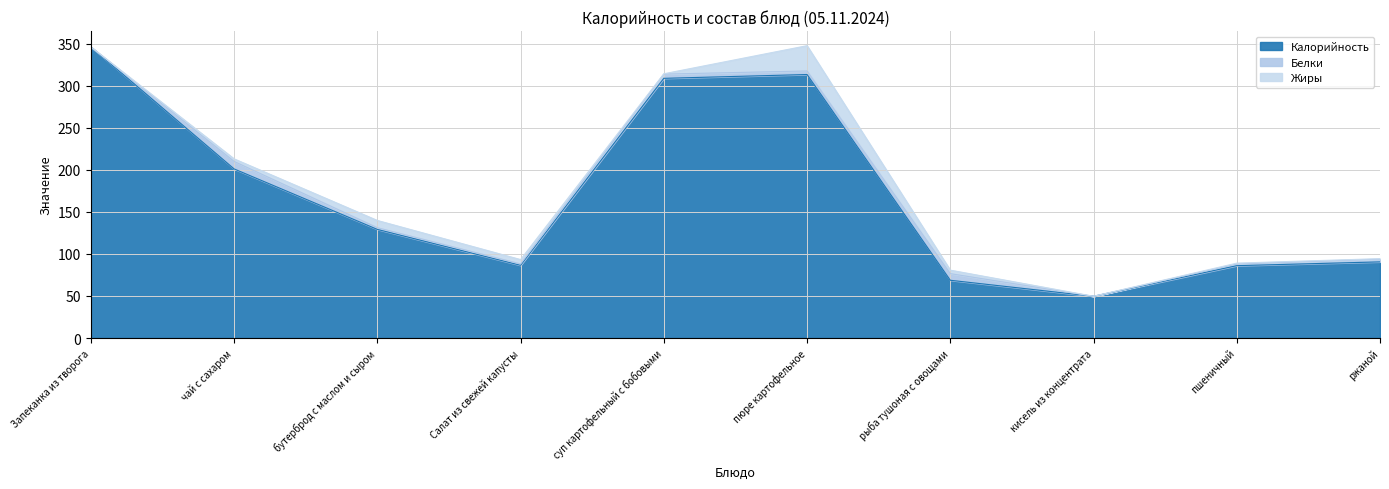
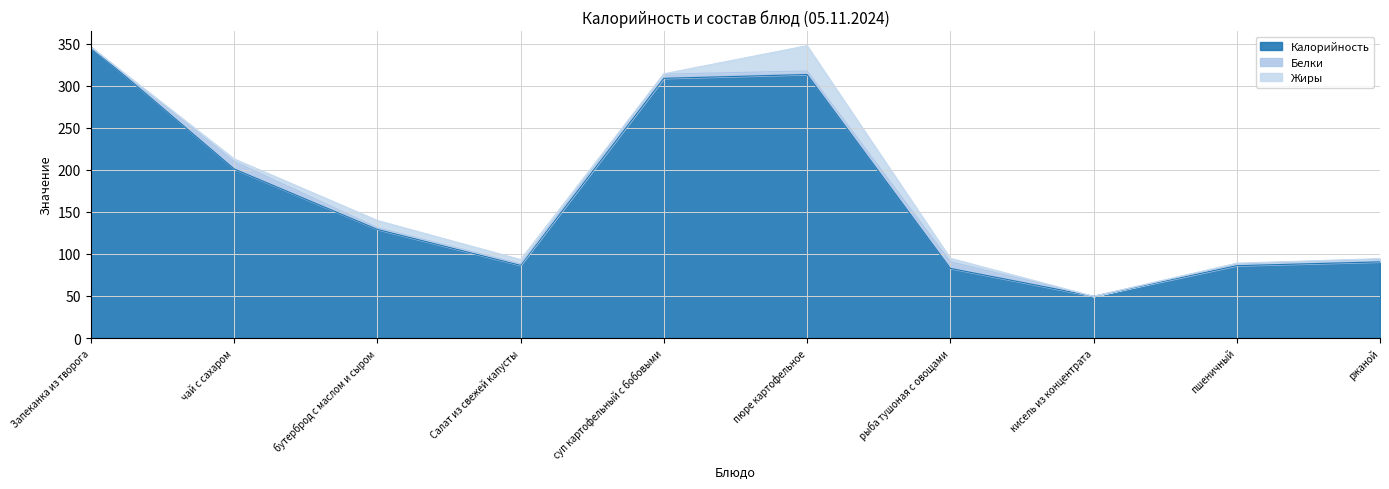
  {
    "Калорийность": {
      "чай с сахаром": 200,
      "суп картофельный с бобовыми": 310,
      "пюре картофельное": 310,
-     "рыба тушоная с овощами": 70,
+     "рыба тушоная с овощами": 80,
      "ржаной": 90
    }
  }
